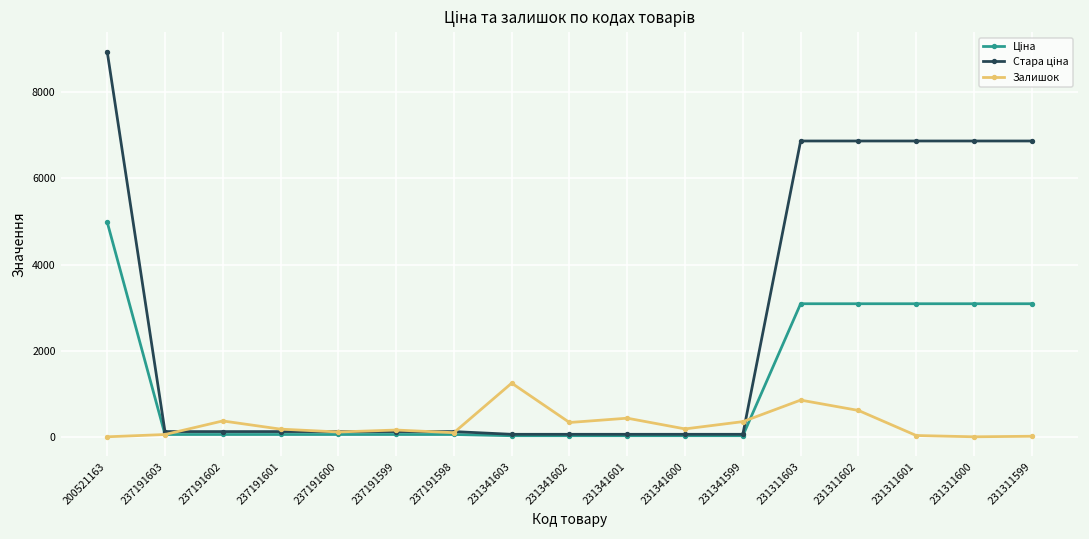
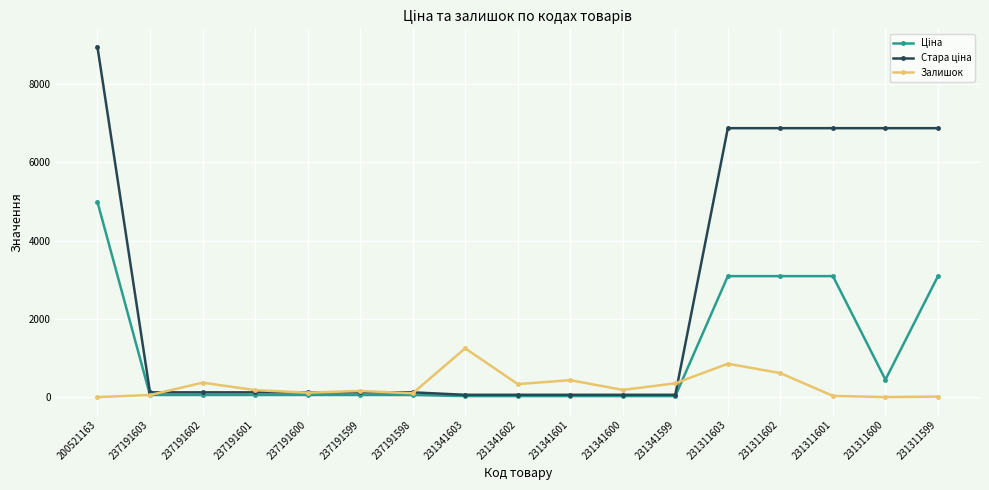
  {
    "Ціна": {
      "200521163": 5000,
      "237191602": 100,
      "237191601": 100,
      "237191599": 100,
      "231311603": 3100,
      "231311602": 3100,
      "231311601": 3100,
-     "231311600": 3100,
+     "231311600": 400,
      "231311599": 3100
    },
    "Стара ціна": {
      "200521163": 8900,
      "237191603": 100,
      "237191602": 100,
      "231311603": 6900,
      "231311602": 6900,
      "231311601": 6900,
      "231311600": 6900,
      "231311599": 6900
    },
    "Залишок": {
      "200521163": 0,
      "237191602": 400,
      "231341603": 1200,
      "231341602": 300,
      "231341601": 400,
      "231341600": 200,
      "231341599": 400,
      "231311603": 900,
      "231311602": 600,
      "231311601": 0,
      "231311600": 0,
      "231311599": 0
    }
  }
